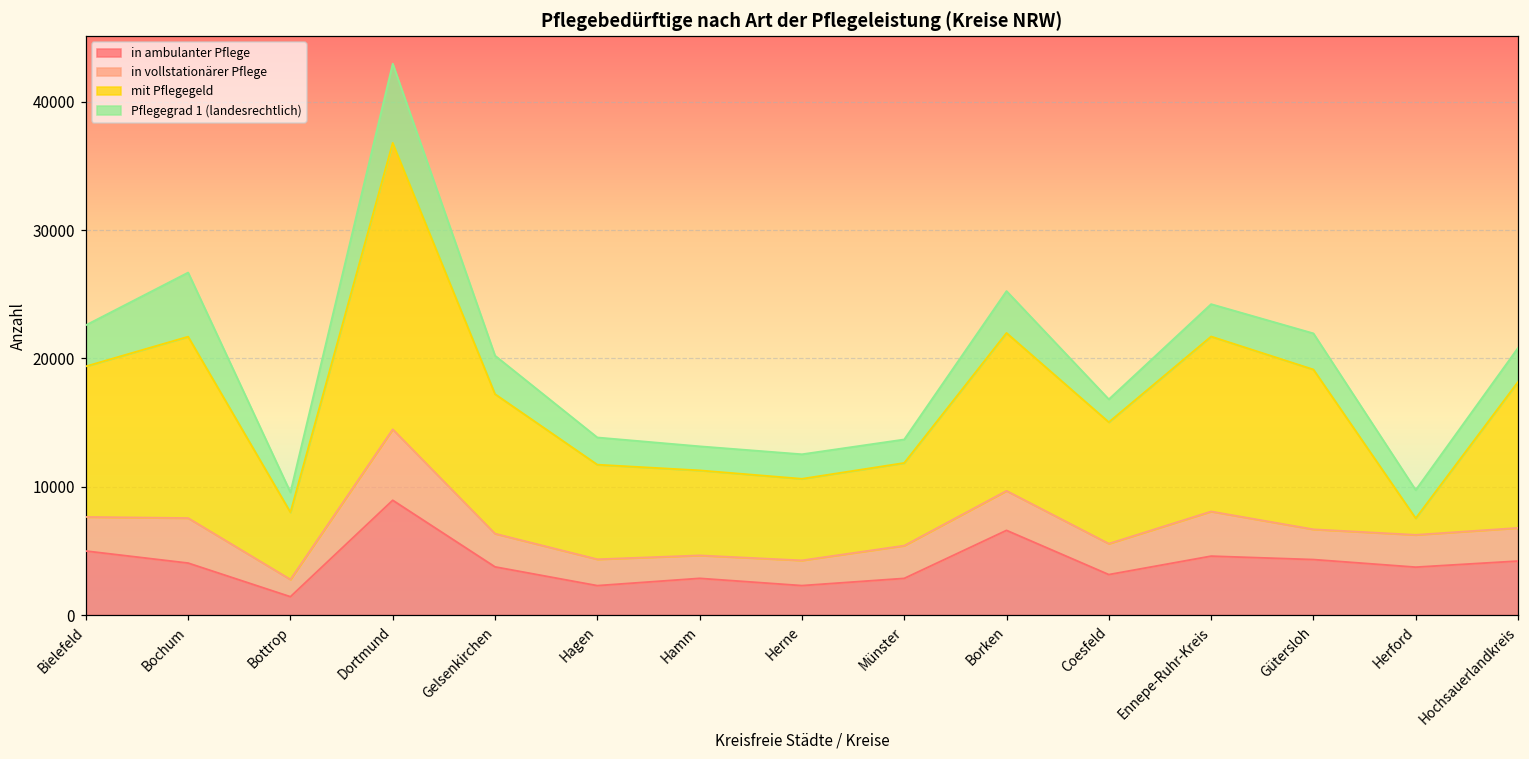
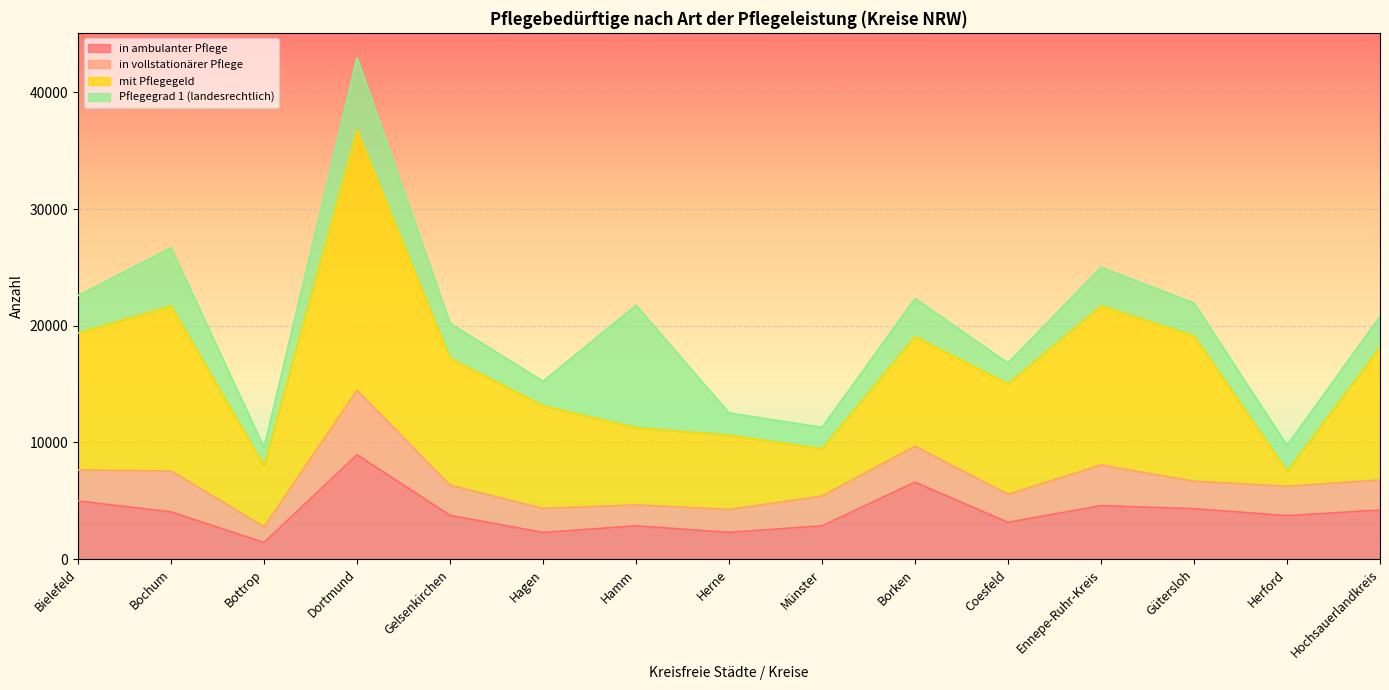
  {
    "mit Pflegegeld": {
      "Bielefeld": 11700,
      "Bochum": 14100,
      "Bottrop": 5200,
      "Dortmund": 22300,
      "Gelsenkirchen": 10900,
-     "Hagen": 7400,
+     "Hagen": 8800,
      "Hamm": 6600,
      "Herne": 6400,
-     "Münster": 6400,
-     "Borken": 12300,
+     "Münster": 4100,
+     "Borken": 9400,
      "Coesfeld": 9500,
      "Ennepe-Ruhr-Kreis": 13600,
      "Gütersloh": 12500,
      "Herford": 1300,
      "Hochsauerlandkreis": 11400
    },
    "Pflegegrad 1 (landesrechtlich)": {
      "Bielefeld": 3200,
      "Bochum": 5000,
      "Bottrop": 1600,
      "Dortmund": 6200,
      "Gelsenkirchen": 3000,
      "Hagen": 2100,
-     "Hamm": 1900,
+     "Hamm": 10500,
      "Herne": 1900,
      "Münster": 1800,
      "Borken": 3300,
      "Coesfeld": 1800,
-     "Ennepe-Ruhr-Kreis": 2500,
+     "Ennepe-Ruhr-Kreis": 3300,
      "Gütersloh": 2800,
      "Herford": 2200,
      "Hochsauerlandkreis": 2600
    }
  }
